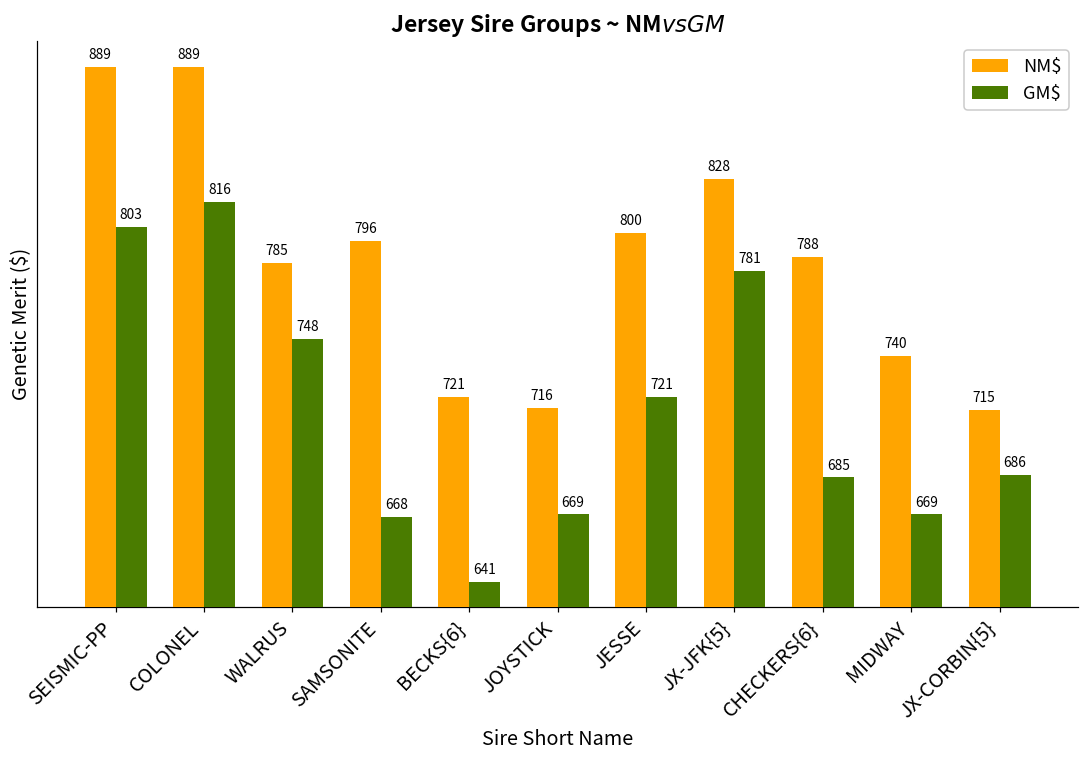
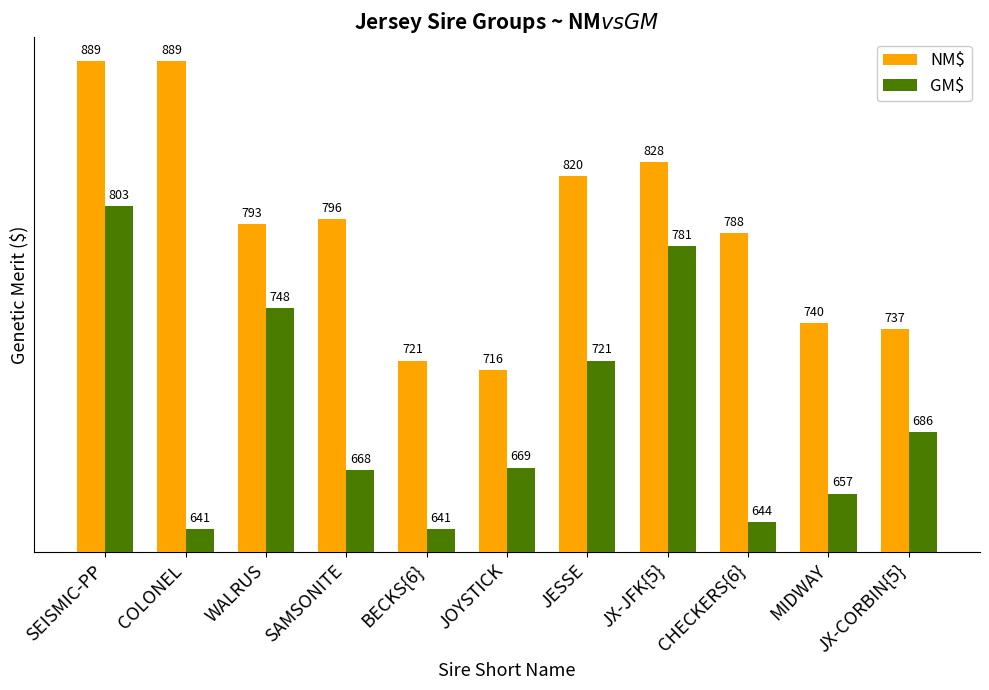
  {
    "NM$": {
      "SEISMIC-PP": 889,
      "COLONEL": 889,
-     "WALRUS": 785,
+     "WALRUS": 793,
      "SAMSONITE": 796,
      "BECKS{6}": 721,
      "JOYSTICK": 716,
-     "JESSE": 800,
+     "JESSE": 820,
      "JX-JFK{5}": 828,
      "CHECKERS{6}": 788,
      "MIDWAY": 740,
-     "JX-CORBIN{5}": 715
+     "JX-CORBIN{5}": 737
    },
    "GM$": {
      "SEISMIC-PP": 803,
-     "COLONEL": 816,
+     "COLONEL": 641,
      "WALRUS": 748,
      "SAMSONITE": 668,
      "BECKS{6}": 641,
      "JOYSTICK": 669,
      "JESSE": 721,
      "JX-JFK{5}": 781,
-     "CHECKERS{6}": 685,
-     "MIDWAY": 669,
+     "CHECKERS{6}": 644,
+     "MIDWAY": 657,
      "JX-CORBIN{5}": 686
    }
  }
